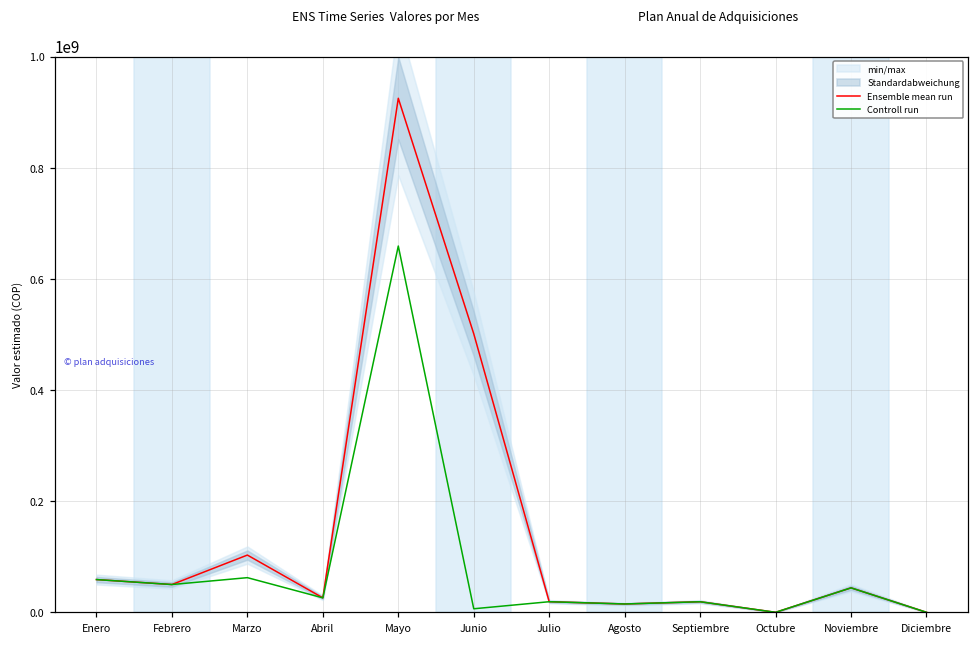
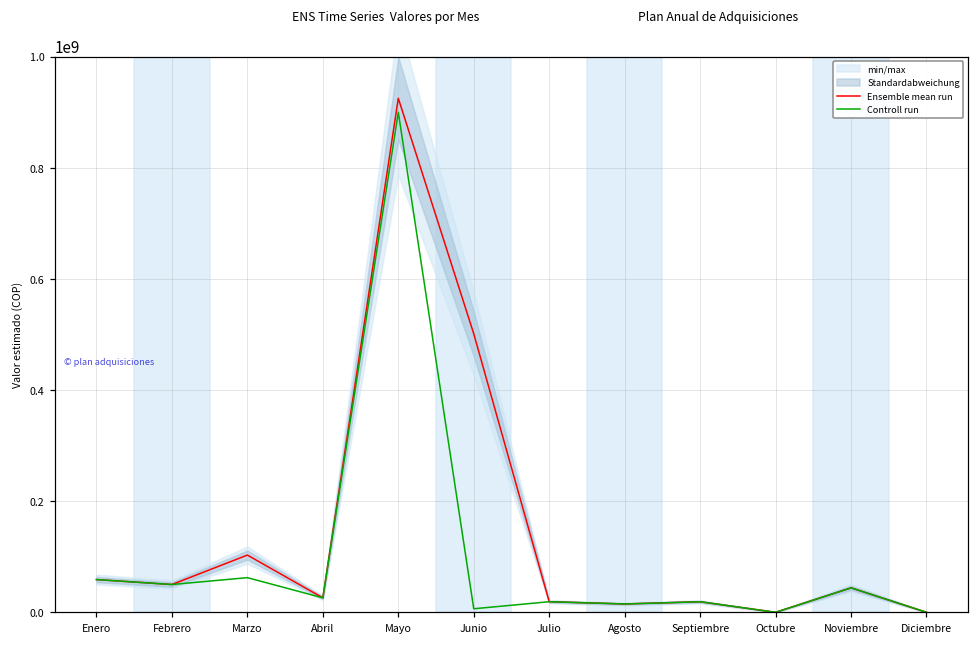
  {
    "Ensemble mean run": {
      "Marzo": 100000000,
      "Mayo": 930000000,
      "Junio": 500000000
    },
    "Controll run": {
      "Marzo": 60000000,
-     "Mayo": 660000000,
+     "Mayo": 900000000,
      "Junio": 10000000
    }
  }
